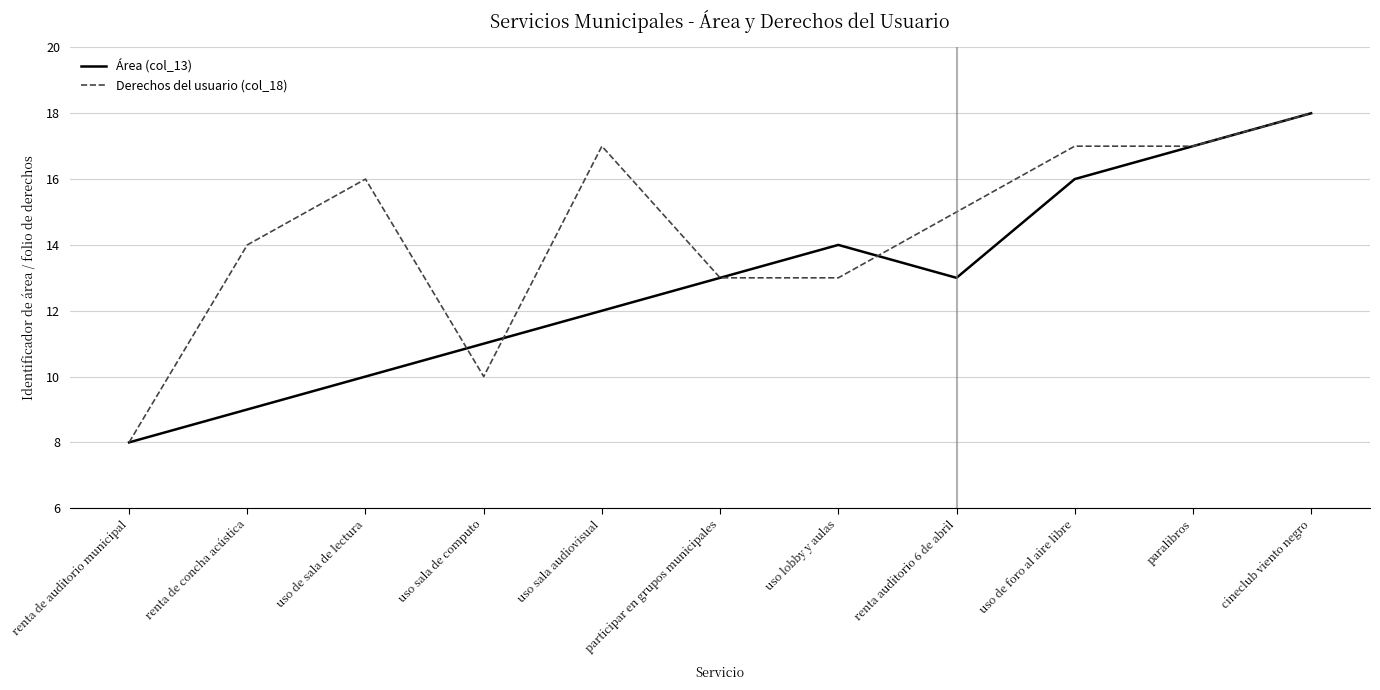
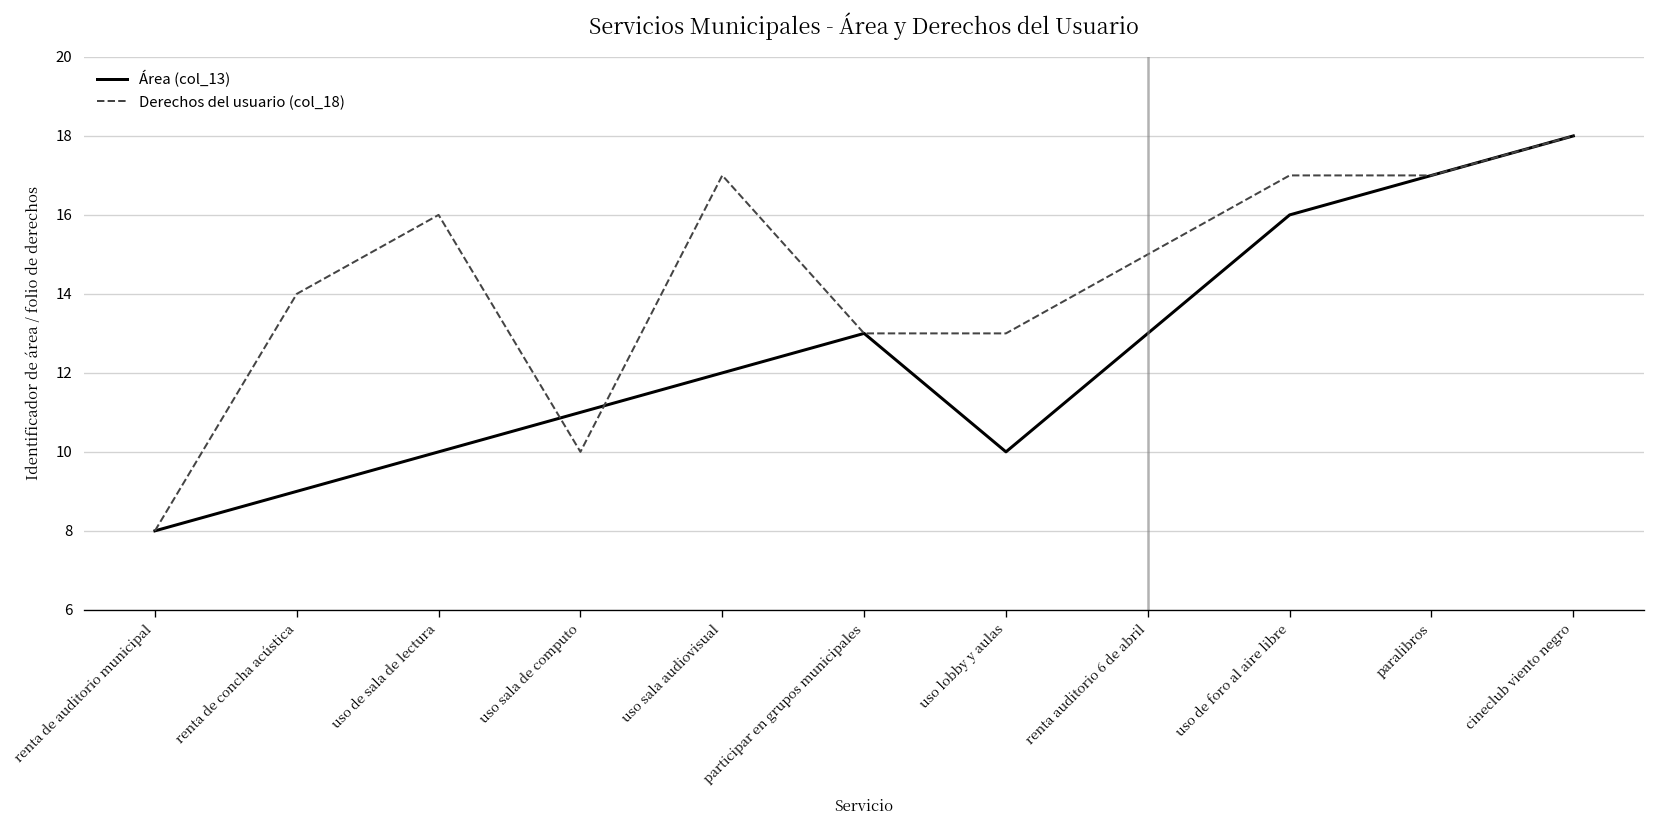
  {
    "Área (col_13)": {
      "renta de concha acústica": 9,
      "uso de sala de lectura": 10,
      "uso sala de computo": 11,
      "uso sala audiovisual": 12,
-     "uso lobby y aulas": 14,
+     "uso lobby y aulas": 10,
      "renta auditorio 6 de abril": 13,
      "uso de foro al aire libre": 16
    },
    "Derechos del usuario (col_18)": {
      "renta de concha acústica": 14,
      "uso de sala de lectura": 16,
      "uso sala de computo": 10,
      "uso sala audiovisual": 17,
      "uso lobby y aulas": 13,
      "renta auditorio 6 de abril": 15,
      "uso de foro al aire libre": 17
    }
  }
